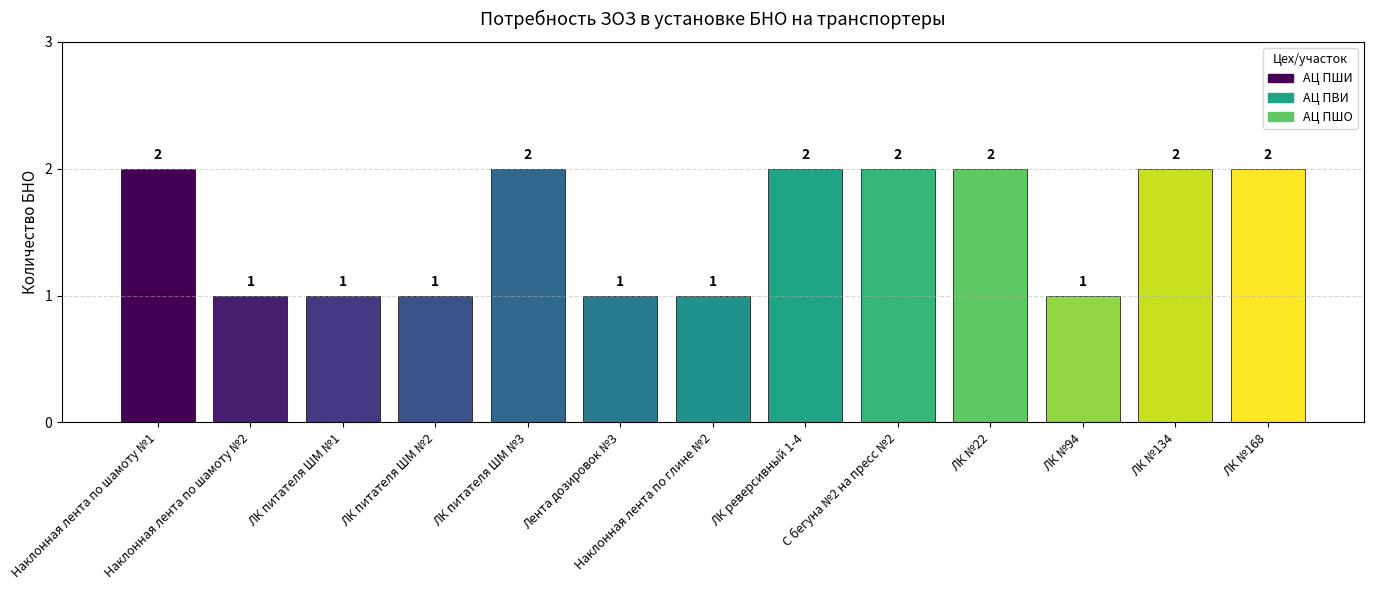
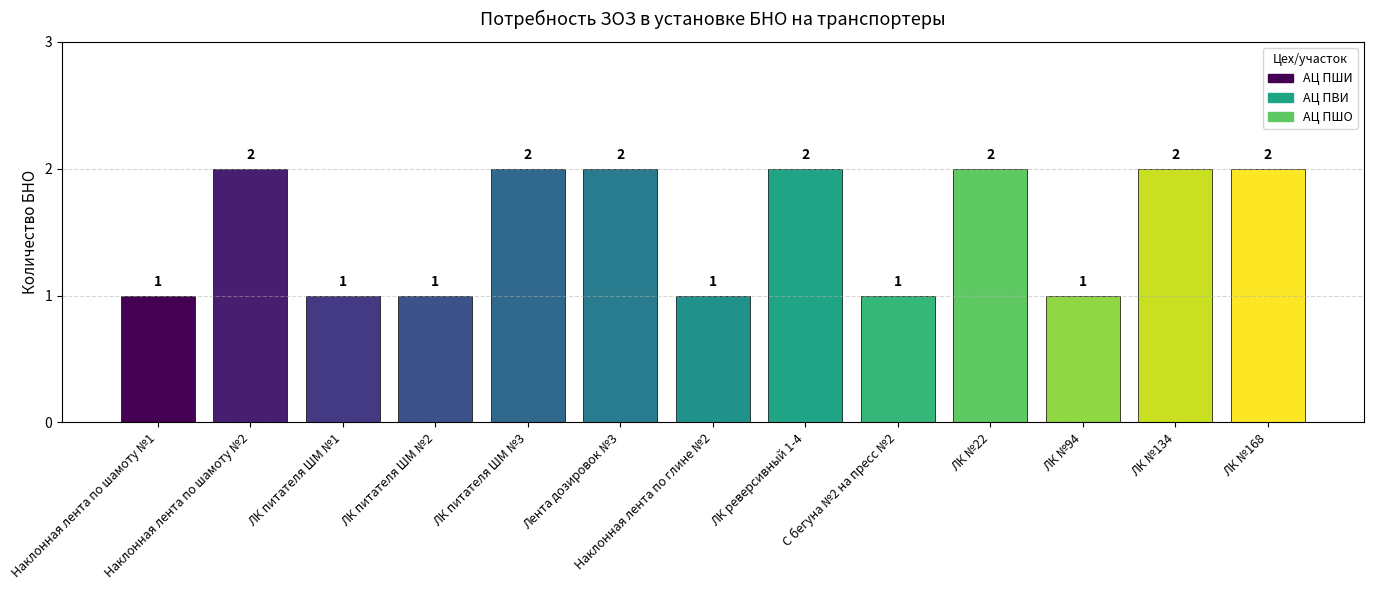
  {
-   "Наклонная лента по шамоту №1": 2,
-   "Наклонная лента по шамоту №2": 1,
+   "Наклонная лента по шамоту №1": 1,
+   "Наклонная лента по шамоту №2": 2,
    "ЛК питателя ШМ №1": 1,
    "ЛК питателя ШМ №2": 1,
    "ЛК питателя ШМ №3": 2,
-   "Лента дозировок №3": 1,
+   "Лента дозировок №3": 2,
    "Наклонная лента по глине №2": 1,
    "ЛК реверсивный 1-4": 2,
-   "С бегуна №2 на пресс №2": 2,
+   "С бегуна №2 на пресс №2": 1,
    "ЛК №22": 2,
    "ЛК №94": 1,
    "ЛК №134": 2,
    "ЛК №168": 2
  }
